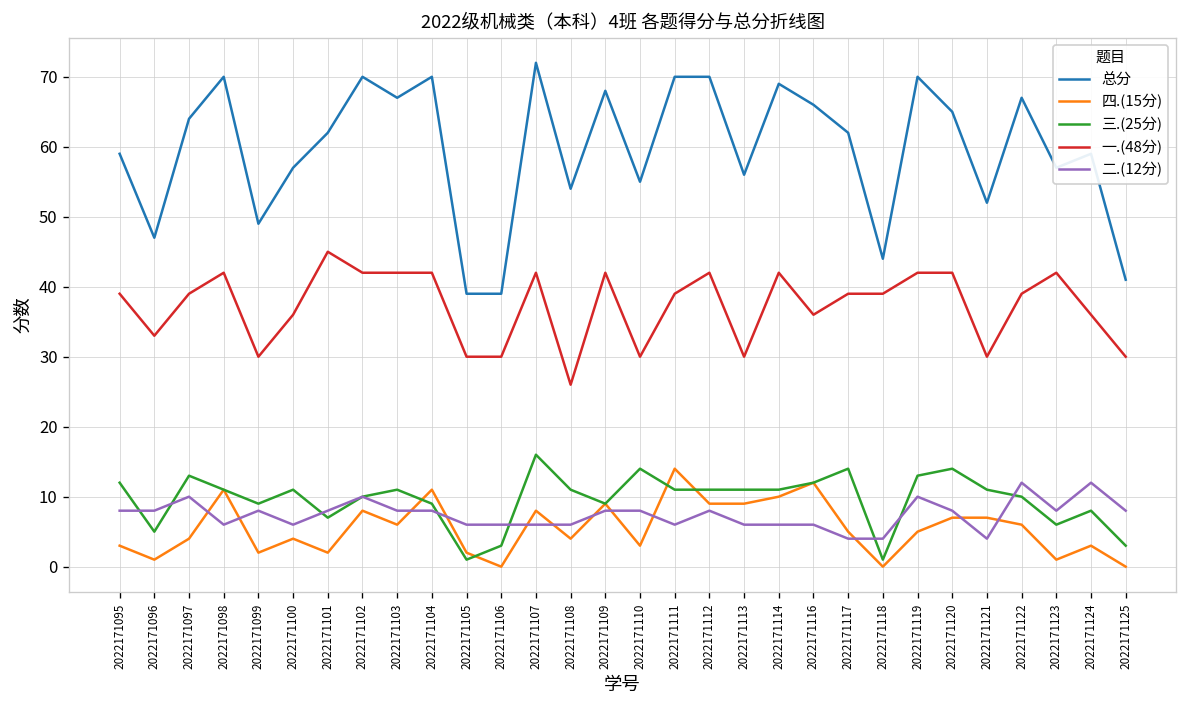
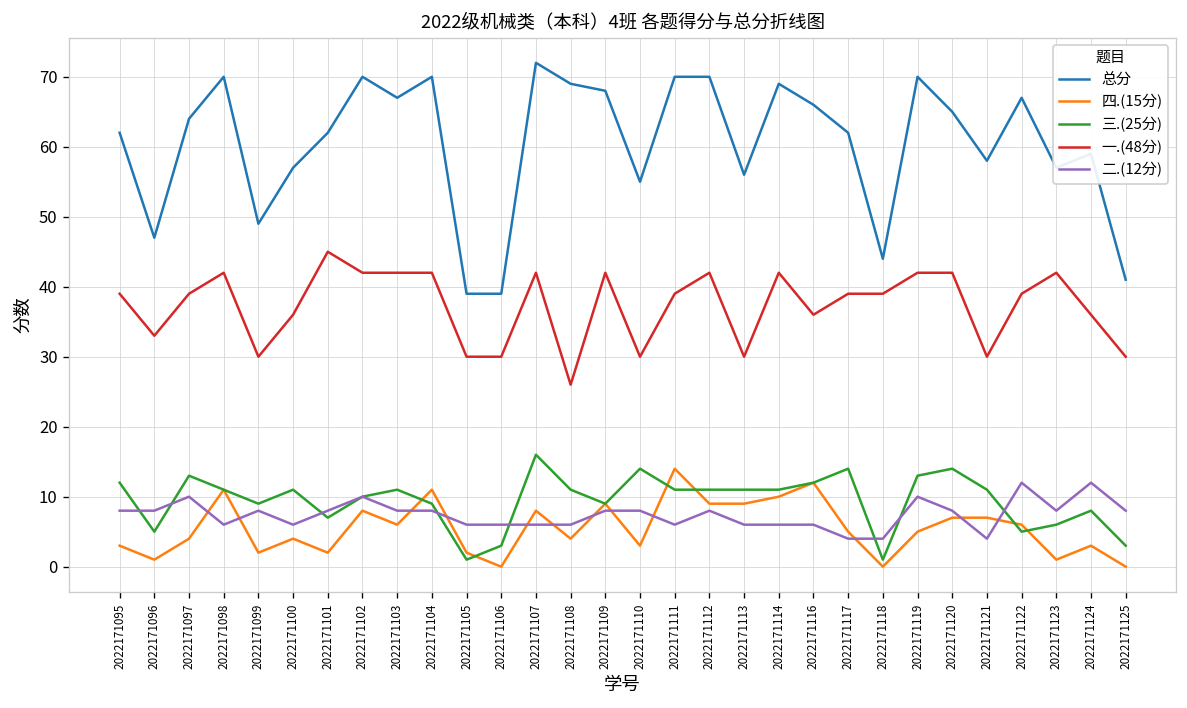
  {
    "总分": {
-     "2022171095": 59,
+     "2022171095": 62,
      "2022171096": 47,
      "2022171097": 64,
      "2022171098": 70,
      "2022171099": 49,
      "2022171100": 57,
      "2022171101": 62,
      "2022171102": 70,
      "2022171103": 67,
      "2022171104": 70,
      "2022171105": 39,
      "2022171106": 39,
      "2022171107": 72,
-     "2022171108": 54,
+     "2022171108": 69,
      "2022171109": 68,
      "2022171110": 55,
      "2022171111": 70,
      "2022171112": 70,
      "2022171113": 56,
      "2022171114": 69,
      "2022171116": 66,
      "2022171117": 62,
      "2022171118": 44,
      "2022171119": 70,
      "2022171120": 65,
-     "2022171121": 52,
+     "2022171121": 58,
      "2022171122": 67,
      "2022171125": 41
    },
    "四.(15分)": {
      "2022171095": 3,
      "2022171096": 1,
      "2022171097": 4,
      "2022171099": 2,
      "2022171100": 4,
      "2022171101": 2,
      "2022171102": 8,
      "2022171103": 6,
      "2022171104": 11,
      "2022171105": 2,
      "2022171106": 0,
      "2022171107": 8,
      "2022171108": 4,
      "2022171110": 3,
      "2022171111": 14,
      "2022171112": 9,
      "2022171113": 9,
      "2022171114": 10,
      "2022171117": 5,
      "2022171118": 0,
      "2022171119": 5,
      "2022171120": 7,
      "2022171121": 7,
      "2022171122": 6,
      "2022171123": 1,
      "2022171124": 3,
      "2022171125": 0
    },
    "三.(25分)": {
      "2022171095": 12,
      "2022171096": 5,
      "2022171097": 13,
      "2022171099": 9,
      "2022171100": 11,
      "2022171101": 7,
      "2022171103": 11,
      "2022171104": 9,
      "2022171105": 1,
      "2022171106": 3,
      "2022171107": 16,
      "2022171108": 11,
      "2022171110": 14,
      "2022171111": 11,
      "2022171112": 11,
      "2022171113": 11,
      "2022171114": 11,
      "2022171117": 14,
      "2022171118": 1,
      "2022171119": 13,
      "2022171120": 14,
      "2022171121": 11,
-     "2022171122": 10,
+     "2022171122": 5,
      "2022171123": 6,
      "2022171124": 8,
      "2022171125": 3
    },
    "一.(48分)": {
      "2022171095": 39,
      "2022171096": 33,
      "2022171097": 39,
      "2022171098": 42,
      "2022171099": 30,
      "2022171100": 36,
      "2022171101": 45,
      "2022171102": 42,
      "2022171103": 42,
      "2022171104": 42,
      "2022171105": 30,
      "2022171106": 30,
      "2022171107": 42,
      "2022171108": 26,
      "2022171109": 42,
      "2022171110": 30,
      "2022171111": 39,
      "2022171112": 42,
      "2022171113": 30,
      "2022171114": 42,
      "2022171116": 36,
      "2022171117": 39,
      "2022171118": 39,
      "2022171119": 42,
      "2022171120": 42,
      "2022171121": 30,
      "2022171122": 39,
      "2022171123": 42,
      "2022171124": 36,
      "2022171125": 30
    },
    "二.(12分)": {
      "2022171095": 8,
      "2022171096": 8,
      "2022171097": 10,
      "2022171098": 6,
      "2022171099": 8,
      "2022171100": 6,
      "2022171101": 8,
      "2022171103": 8,
      "2022171104": 8,
      "2022171105": 6,
      "2022171106": 6,
      "2022171107": 6,
      "2022171108": 6,
      "2022171109": 8,
      "2022171110": 8,
      "2022171111": 6,
      "2022171112": 8,
      "2022171113": 6,
      "2022171114": 6,
      "2022171116": 6,
      "2022171117": 4,
      "2022171118": 4,
      "2022171119": 10,
      "2022171120": 8,
      "2022171121": 4,
      "2022171122": 12,
      "2022171123": 8,
      "2022171124": 12,
      "2022171125": 8
    }
  }
